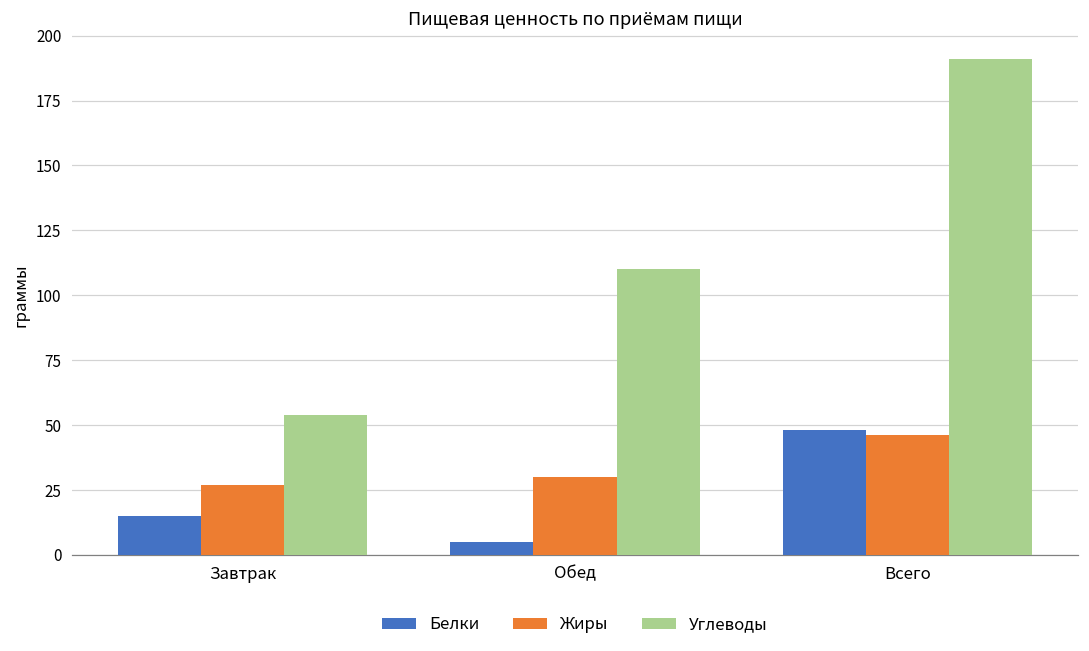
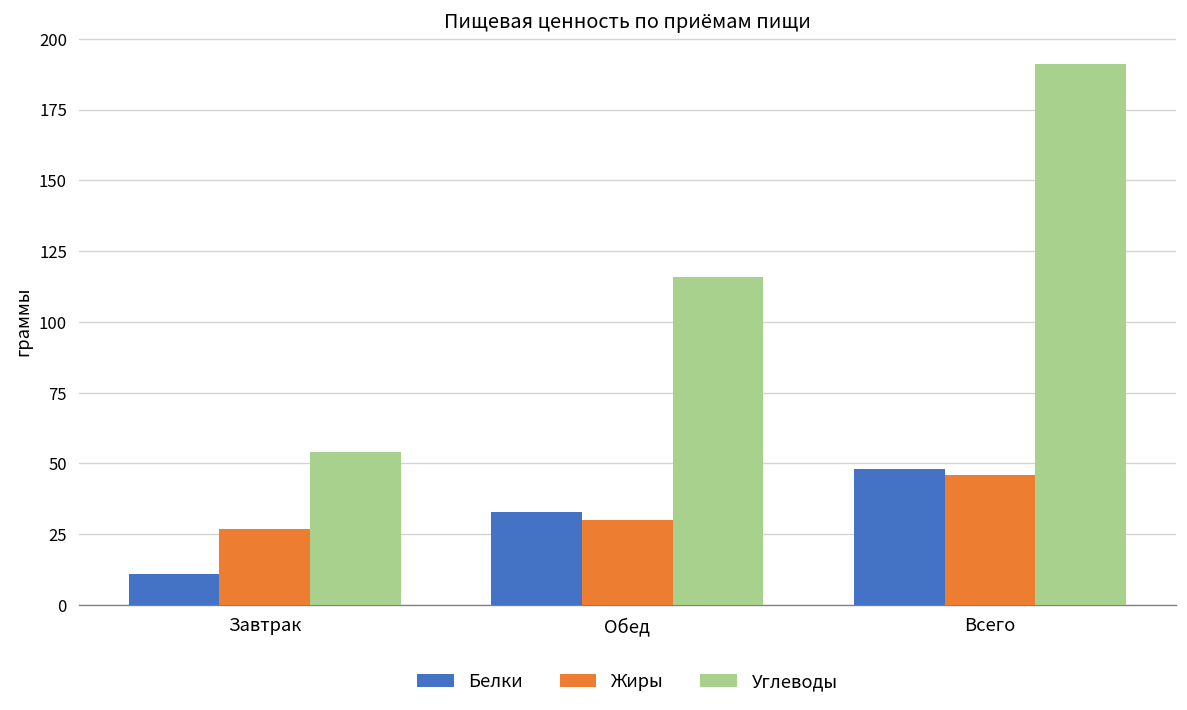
  {
    "Белки": {
-     "Завтрак": 15,
-     "Обед": 5,
+     "Завтрак": 11,
+     "Обед": 33,
      "Всего": 48
    },
    "Жиры": {
      "Завтрак": 27,
      "Обед": 30,
      "Всего": 46
    },
    "Углеводы": {
      "Завтрак": 54,
-     "Обед": 110,
+     "Обед": 116,
      "Всего": 191
    }
  }
